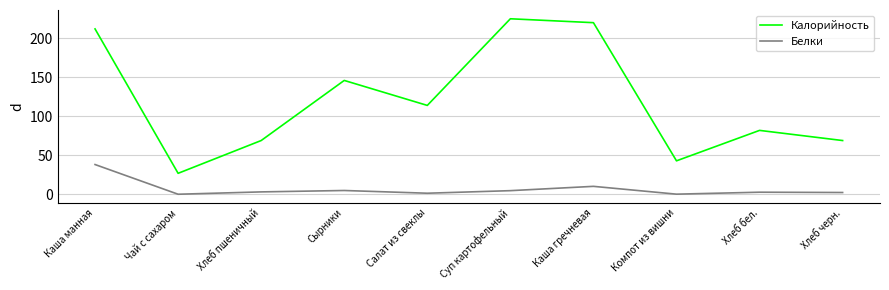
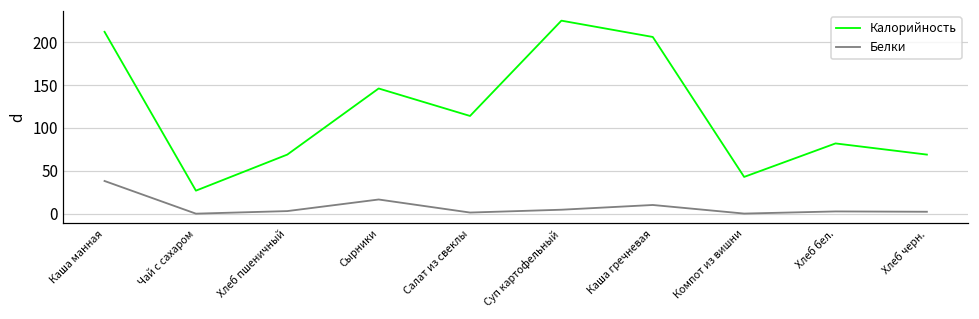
  {
    "Калорийность": {
      "Каша манная": 210,
      "Чай с сахаром": 30,
      "Хлеб пшеничный": 70,
      "Сырники": 150,
      "Салат из свеклы": 110,
      "Суп картофельный": 230,
-     "Каша гречневая": 220,
+     "Каша гречневая": 210,
      "Компот из вишни": 40,
      "Хлеб бел.": 80,
      "Хлеб черн.": 70
    },
    "Белки": {
      "Каша манная": 40,
      "Чай с сахаром": 0,
      "Хлеб пшеничный": 0,
-     "Сырники": 10,
+     "Сырники": 20,
      "Салат из свеклы": 0,
      "Суп картофельный": 0,
      "Каша гречневая": 10,
      "Компот из вишни": 0,
      "Хлеб бел.": 0,
      "Хлеб черн.": 0
    }
  }
